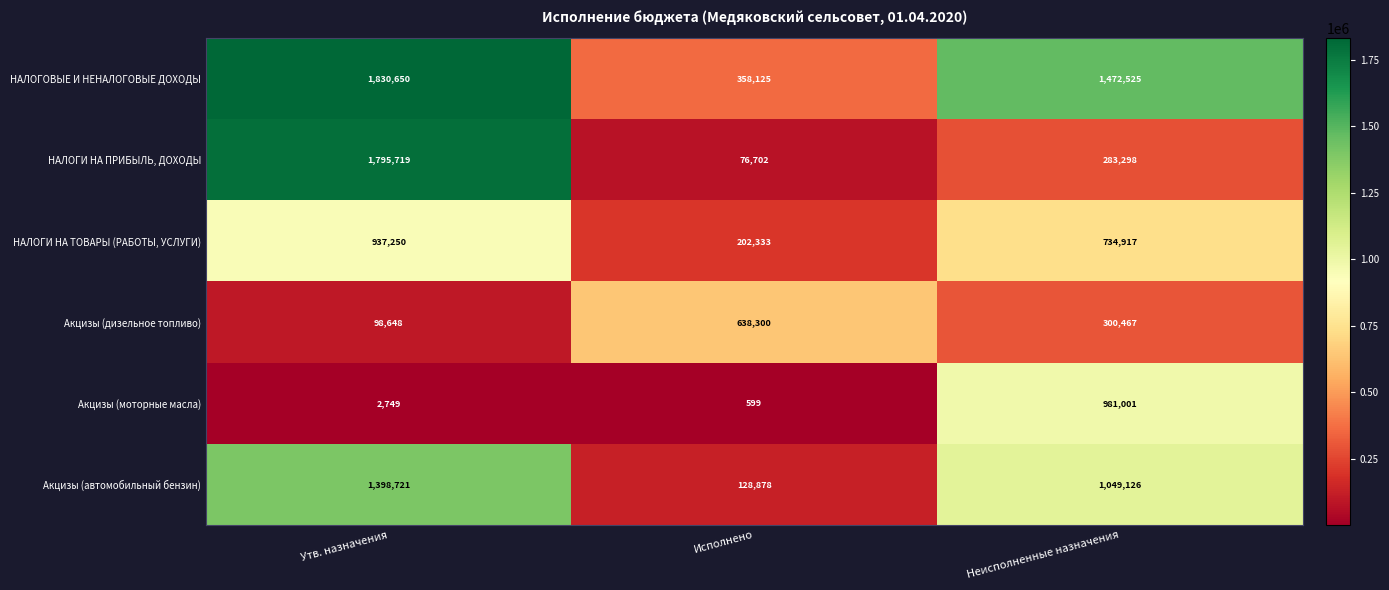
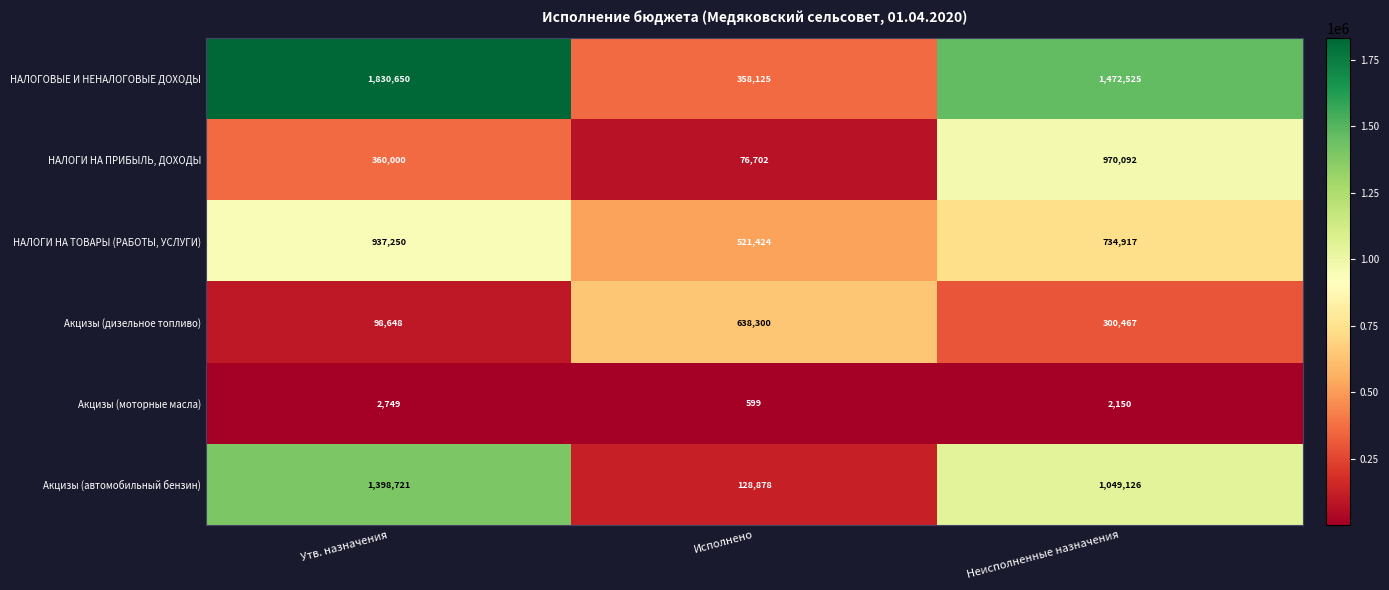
  {
    "НАЛОГОВЫЕ И НЕНАЛОГОВЫЕ ДОХОДЫ": {
      "Утв. назначения": "1,830,650",
      "Исполнено": "358,125",
      "Неисполненные назначения": "1,472,525"
    },
    "НАЛОГИ НА ПРИБЫЛЬ, ДОХОДЫ": {
-     "Утв. назначения": "1,795,719",
+     "Утв. назначения": "360,000",
      "Исполнено": "76,702",
-     "Неисполненные назначения": "283,298"
+     "Неисполненные назначения": "970,092"
    },
    "НАЛОГИ НА ТОВАРЫ (РАБОТЫ, УСЛУГИ)": {
      "Утв. назначения": "937,250",
-     "Исполнено": "202,333",
+     "Исполнено": "521,424",
      "Неисполненные назначения": "734,917"
    },
    "Акцизы (дизельное топливо)": {
      "Утв. назначения": "98,648",
      "Исполнено": "638,300",
      "Неисполненные назначения": "300,467"
    },
    "Акцизы (моторные масла)": {
      "Утв. назначения": "2,749",
      "Исполнено": "599",
-     "Неисполненные назначения": "981,001"
+     "Неисполненные назначения": "2,150"
    },
    "Акцизы (автомобильный бензин)": {
      "Утв. назначения": "1,398,721",
      "Исполнено": "128,878",
      "Неисполненные назначения": "1,049,126"
    }
  }
